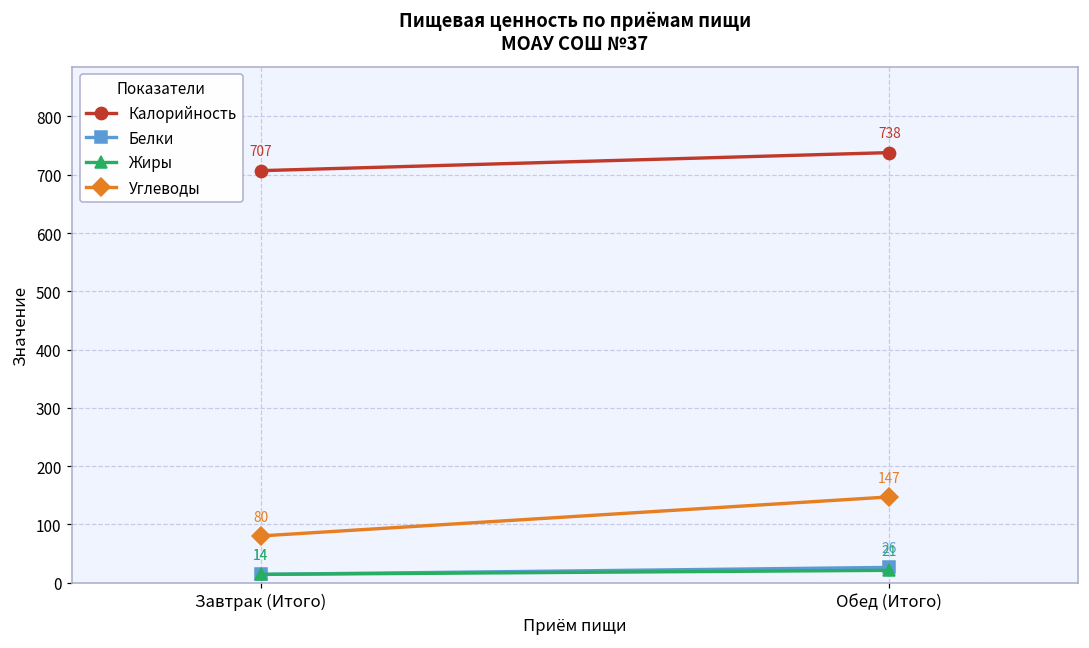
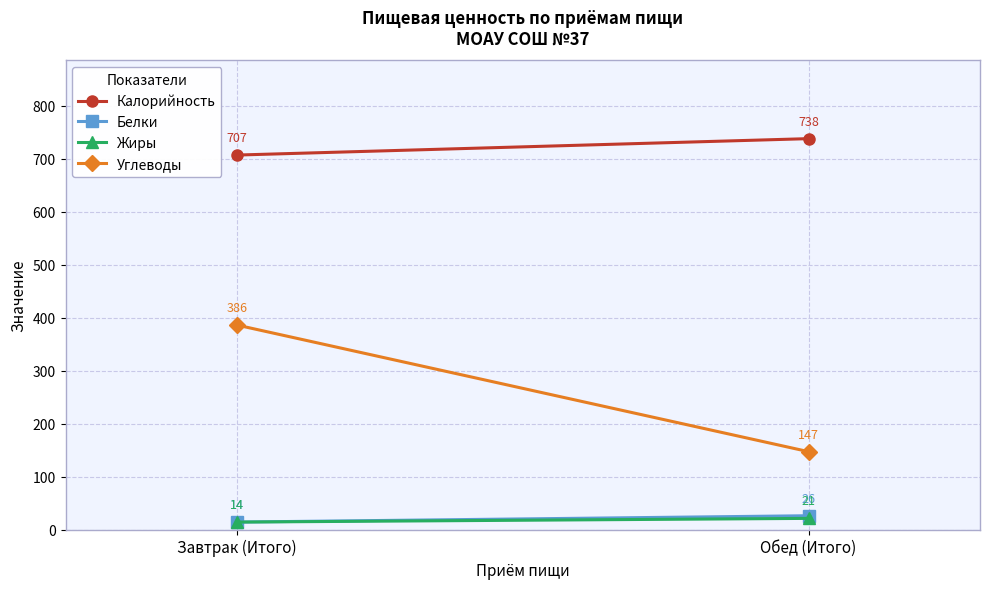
  {
    "Калорийность": {
      "Завтрак (Итого)": 707,
      "Обед (Итого)": 738
    },
    "Углеводы": {
-     "Завтрак (Итого)": 80,
+     "Завтрак (Итого)": 386,
      "Обед (Итого)": 147
    }
  }
